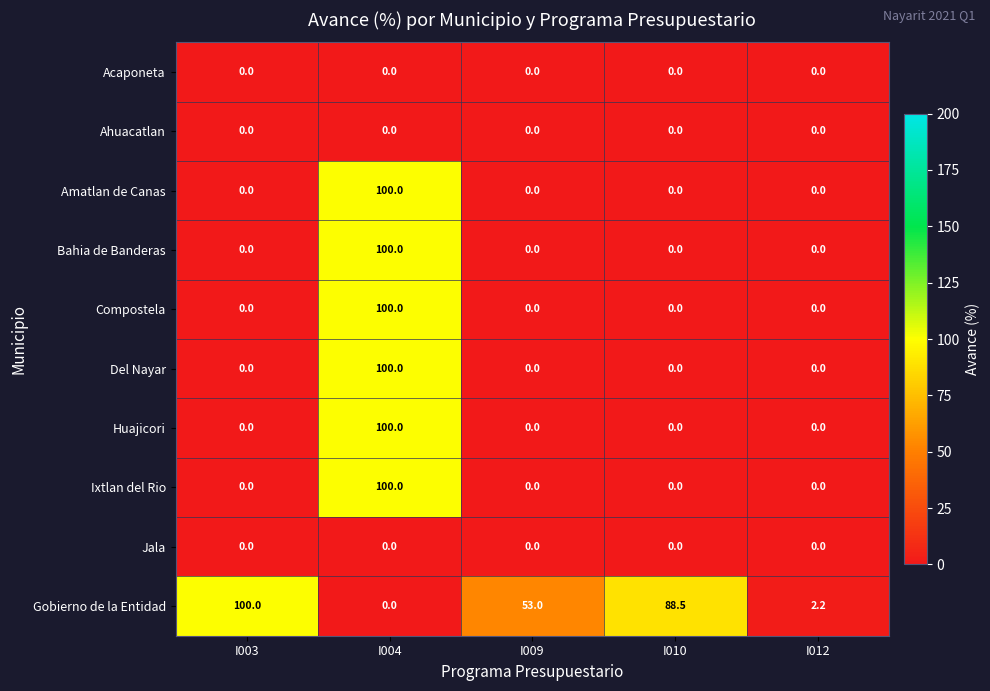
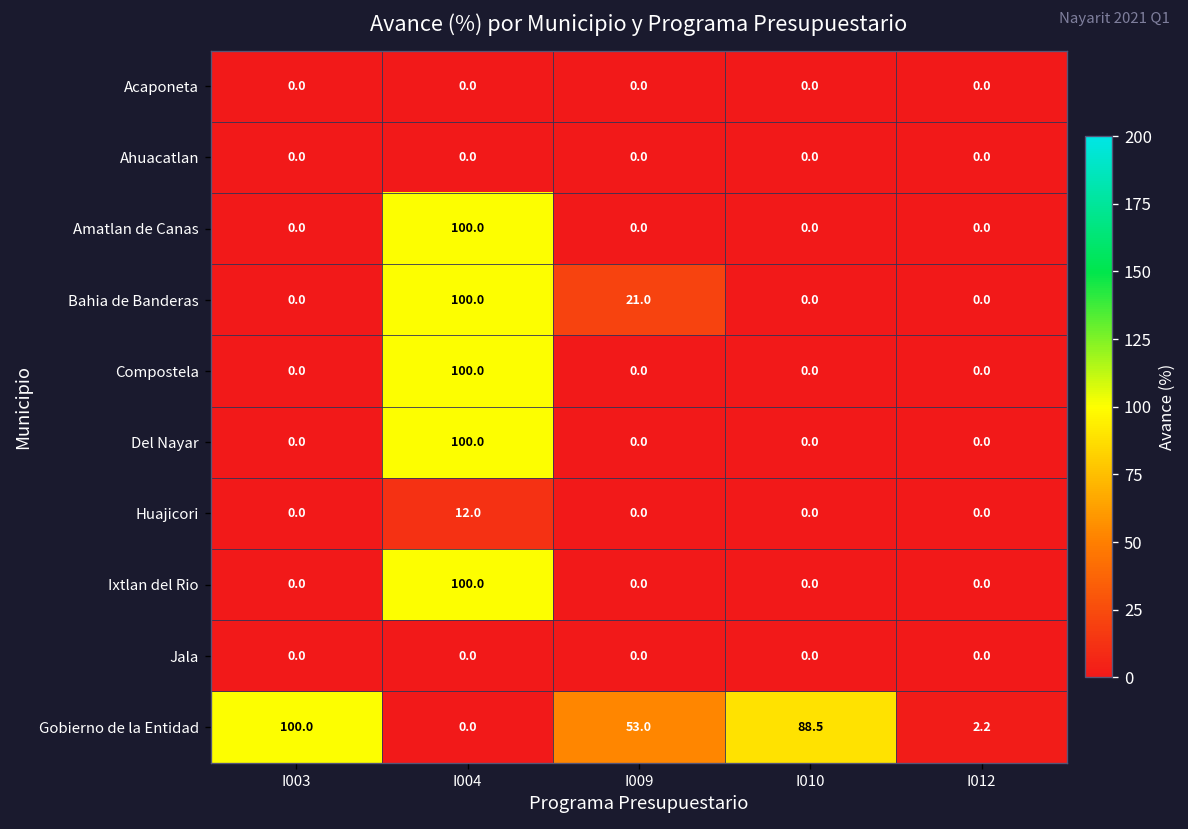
  {
    "Acaponeta": {
      "I003": 0.0,
      "I004": 0.0,
      "I009": 0.0,
      "I010": 0.0,
      "I012": 0.0
    },
    "Ahuacatlan": {
      "I003": 0.0,
      "I004": 0.0,
      "I009": 0.0,
      "I010": 0.0,
      "I012": 0.0
    },
    "Amatlan de Canas": {
      "I003": 0.0,
      "I004": 100.0,
      "I009": 0.0,
      "I010": 0.0,
      "I012": 0.0
    },
    "Bahia de Banderas": {
      "I003": 0.0,
      "I004": 100.0,
-     "I009": 0.0,
+     "I009": 21.0,
      "I010": 0.0,
      "I012": 0.0
    },
    "Compostela": {
      "I003": 0.0,
      "I004": 100.0,
      "I009": 0.0,
      "I010": 0.0,
      "I012": 0.0
    },
    "Del Nayar": {
      "I003": 0.0,
      "I004": 100.0,
      "I009": 0.0,
      "I010": 0.0,
      "I012": 0.0
    },
    "Huajicori": {
      "I003": 0.0,
-     "I004": 100.0,
+     "I004": 12.0,
      "I009": 0.0,
      "I010": 0.0,
      "I012": 0.0
    },
    "Ixtlan del Rio": {
      "I003": 0.0,
      "I004": 100.0,
      "I009": 0.0,
      "I010": 0.0,
      "I012": 0.0
    },
    "Jala": {
      "I003": 0.0,
      "I004": 0.0,
      "I009": 0.0,
      "I010": 0.0,
      "I012": 0.0
    },
    "Gobierno de la Entidad": {
      "I003": 100.0,
      "I004": 0.0,
      "I009": 53.0,
      "I010": 88.5,
      "I012": 2.2
    }
  }
